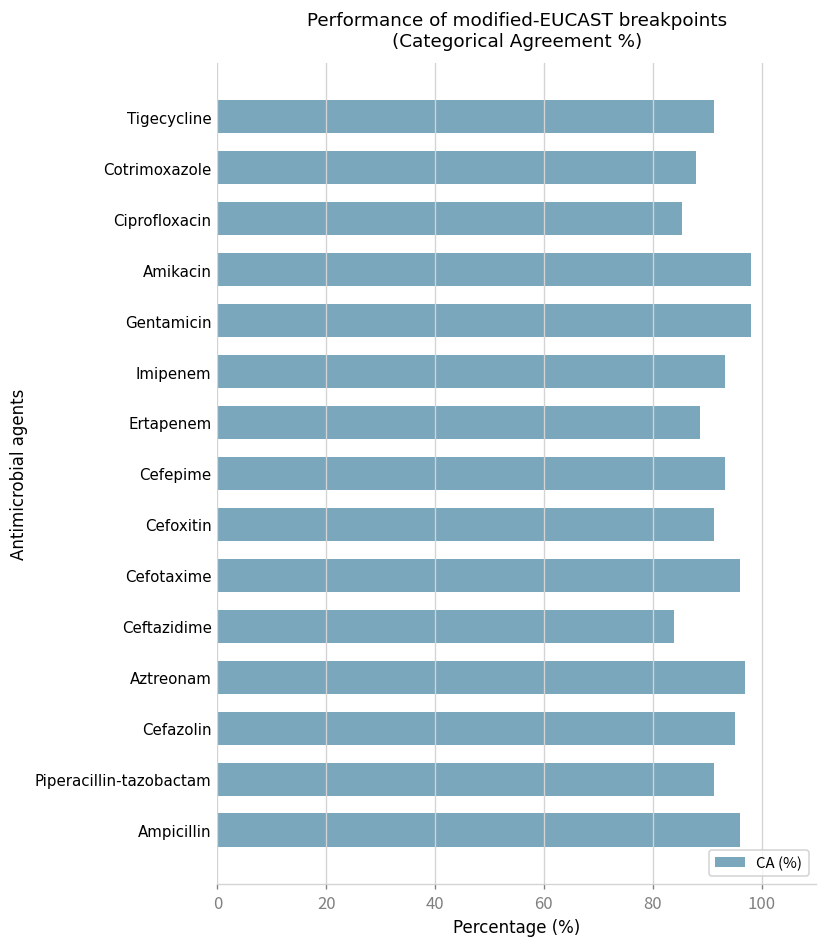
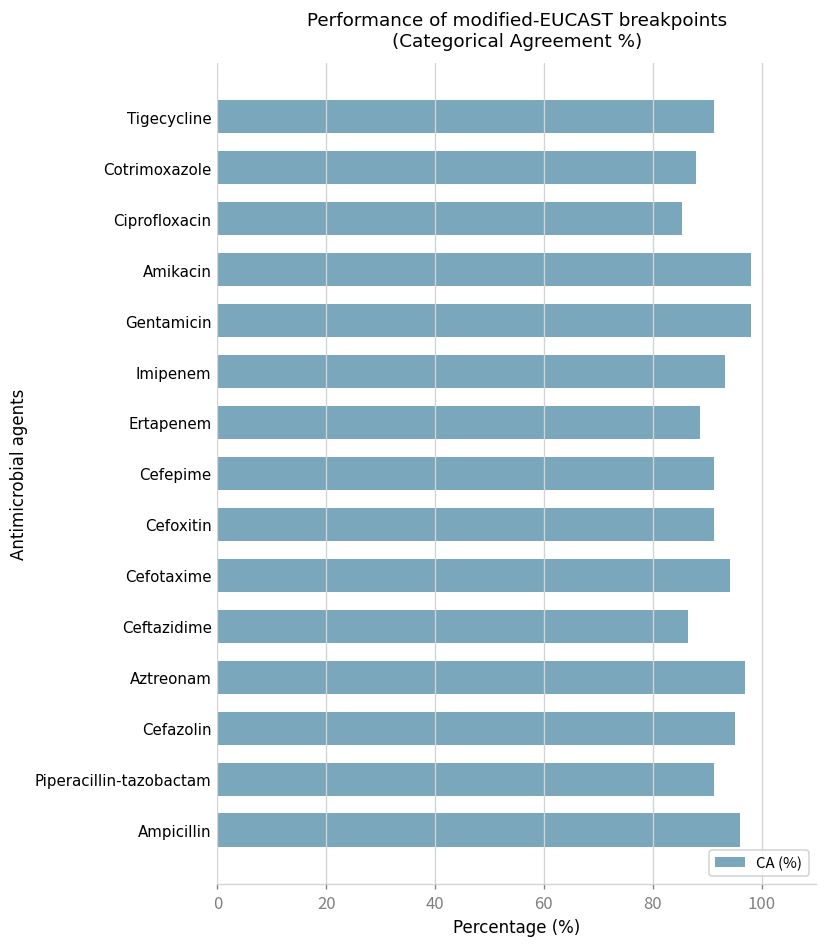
  {
    "Tigecycline": 91,
    "Cotrimoxazole": 88,
    "Ciprofloxacin": 85,
    "Amikacin": 98,
    "Gentamicin": 98,
    "Imipenem": 93,
    "Ertapenem": 89,
-   "Cefepime": 93,
+   "Cefepime": 91,
    "Cefoxitin": 91,
-   "Cefotaxime": 96,
-   "Ceftazidime": 84,
+   "Cefotaxime": 94,
+   "Ceftazidime": 86,
    "Aztreonam": 97,
    "Cefazolin": 95,
    "Piperacillin-tazobactam": 91,
    "Ampicillin": 96
  }
